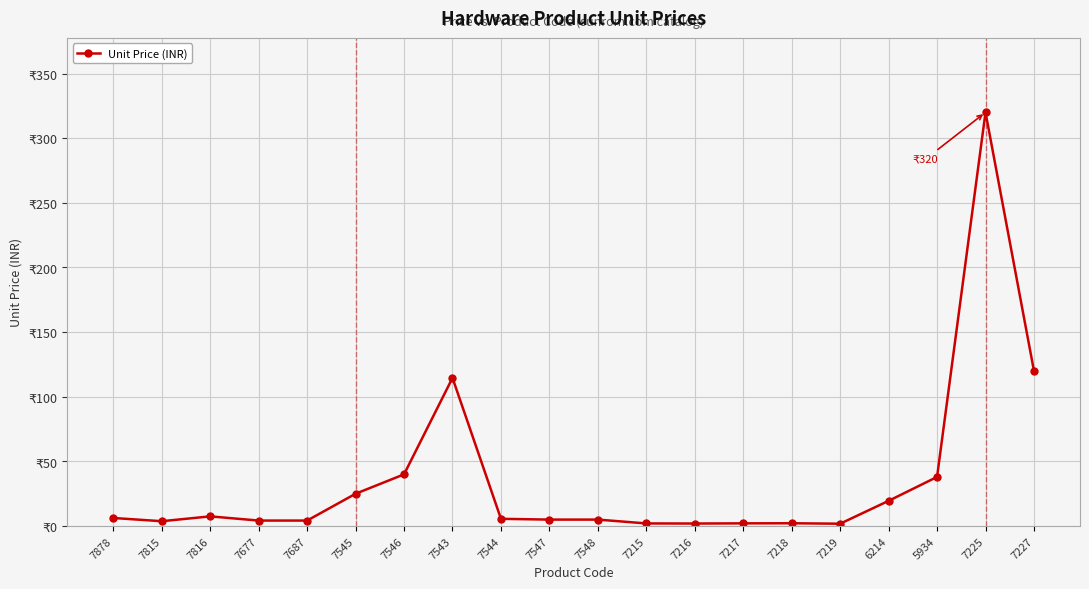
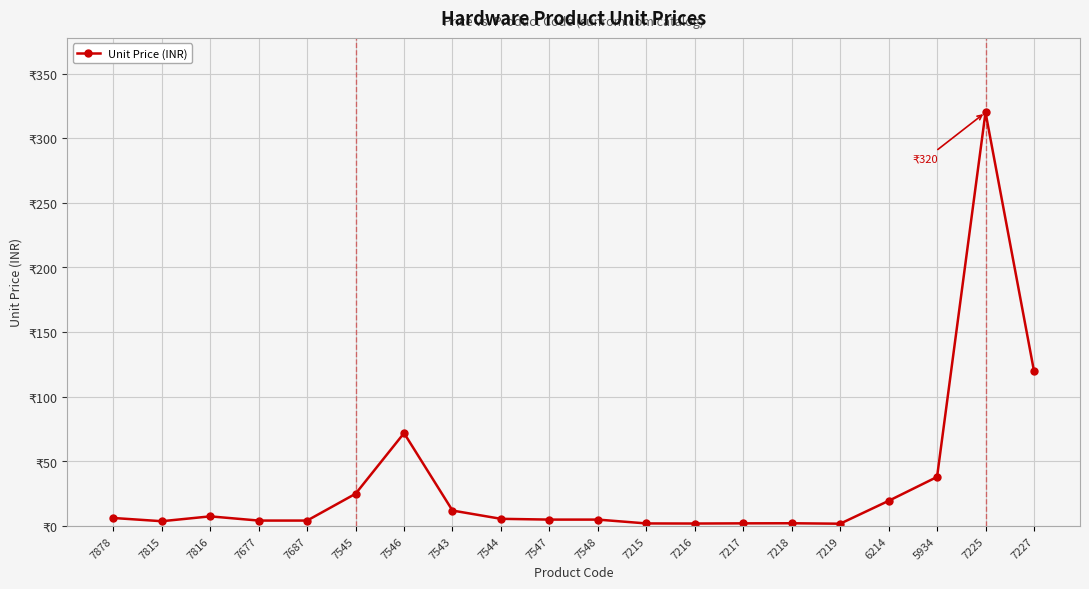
  {
    "7878": "₹6",
    "7815": "₹4",
    "7816": "₹8",
    "7677": "₹4",
    "7687": "₹4",
    "7545": "₹25",
-   "7546": "₹40",
-   "7543": "₹115",
+   "7546": "₹72",
+   "7543": "₹12",
    "7544": "₹6",
    "7547": "₹5",
    "7548": "₹5",
    "7215": "₹2",
    "7216": "₹2",
    "7217": "₹2",
    "7218": "₹2",
    "7219": "₹2",
    "6214": "₹20",
    "5934": "₹38",
    "7227": "₹120"
  }
